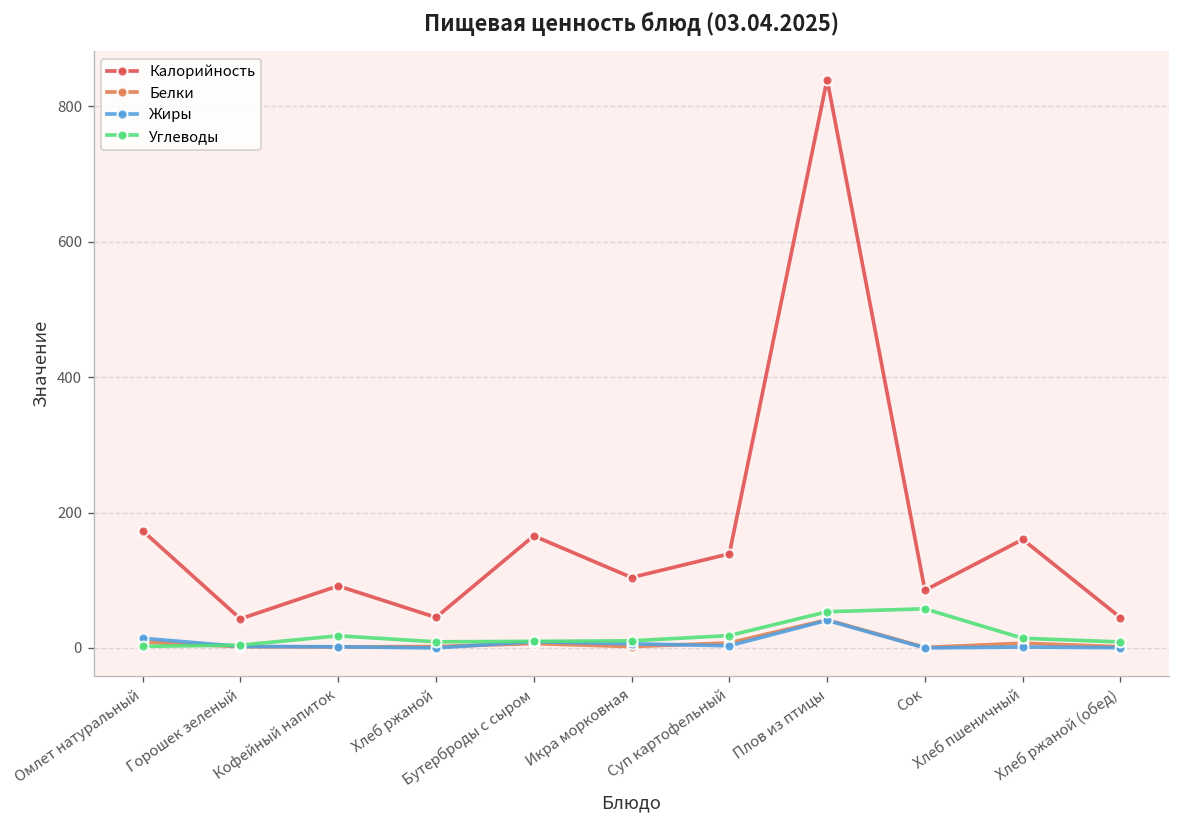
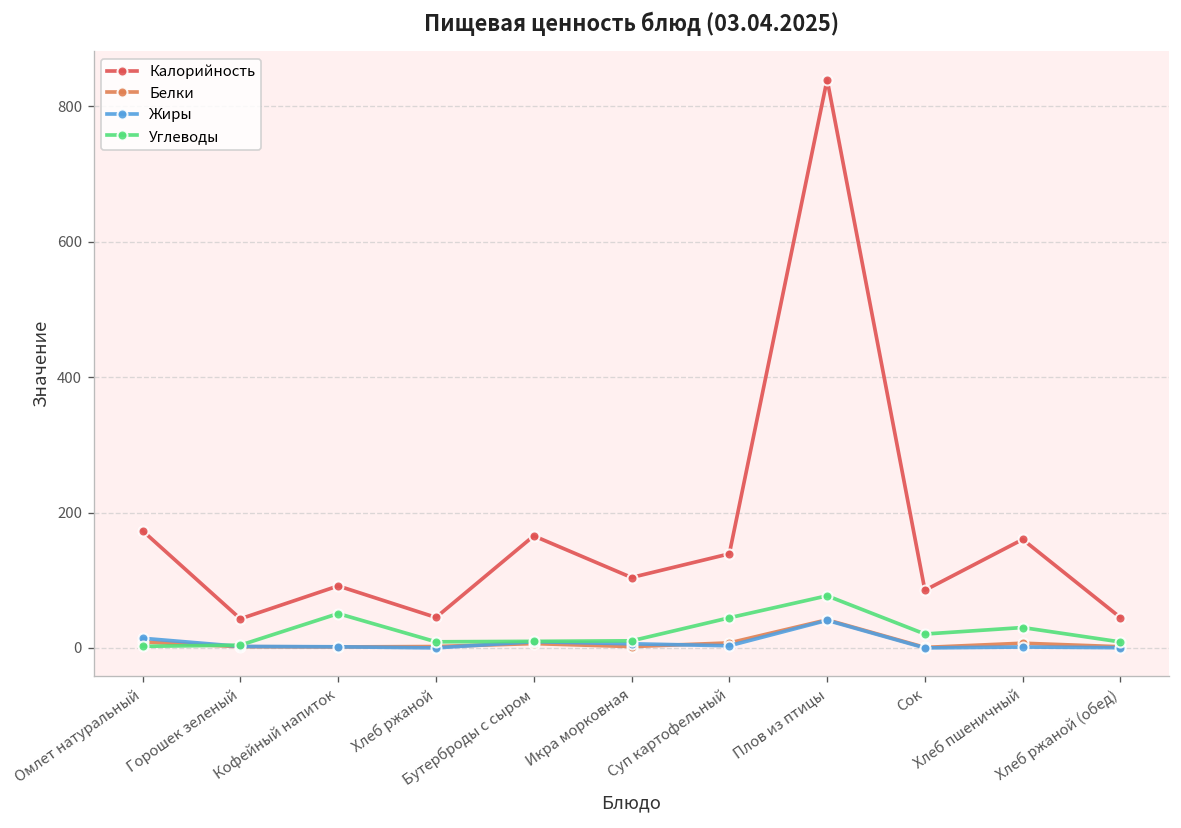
  {
    "Жиры": {
      "Омлет натуральный": 10,
      "Хлеб пшеничный": 0
    },
    "Углеводы": {
      "Омлет натуральный": 0,
-     "Кофейный напиток": 20,
+     "Кофейный напиток": 50,
      "Хлеб ржаной": 10,
-     "Суп картофельный": 20,
-     "Плов из птицы": 50,
-     "Сок": 60,
-     "Хлеб пшеничный": 10,
+     "Суп картофельный": 40,
+     "Плов из птицы": 80,
+     "Сок": 20,
+     "Хлеб пшеничный": 30,
      "Хлеб ржаной (обед)": 10
    }
  }
